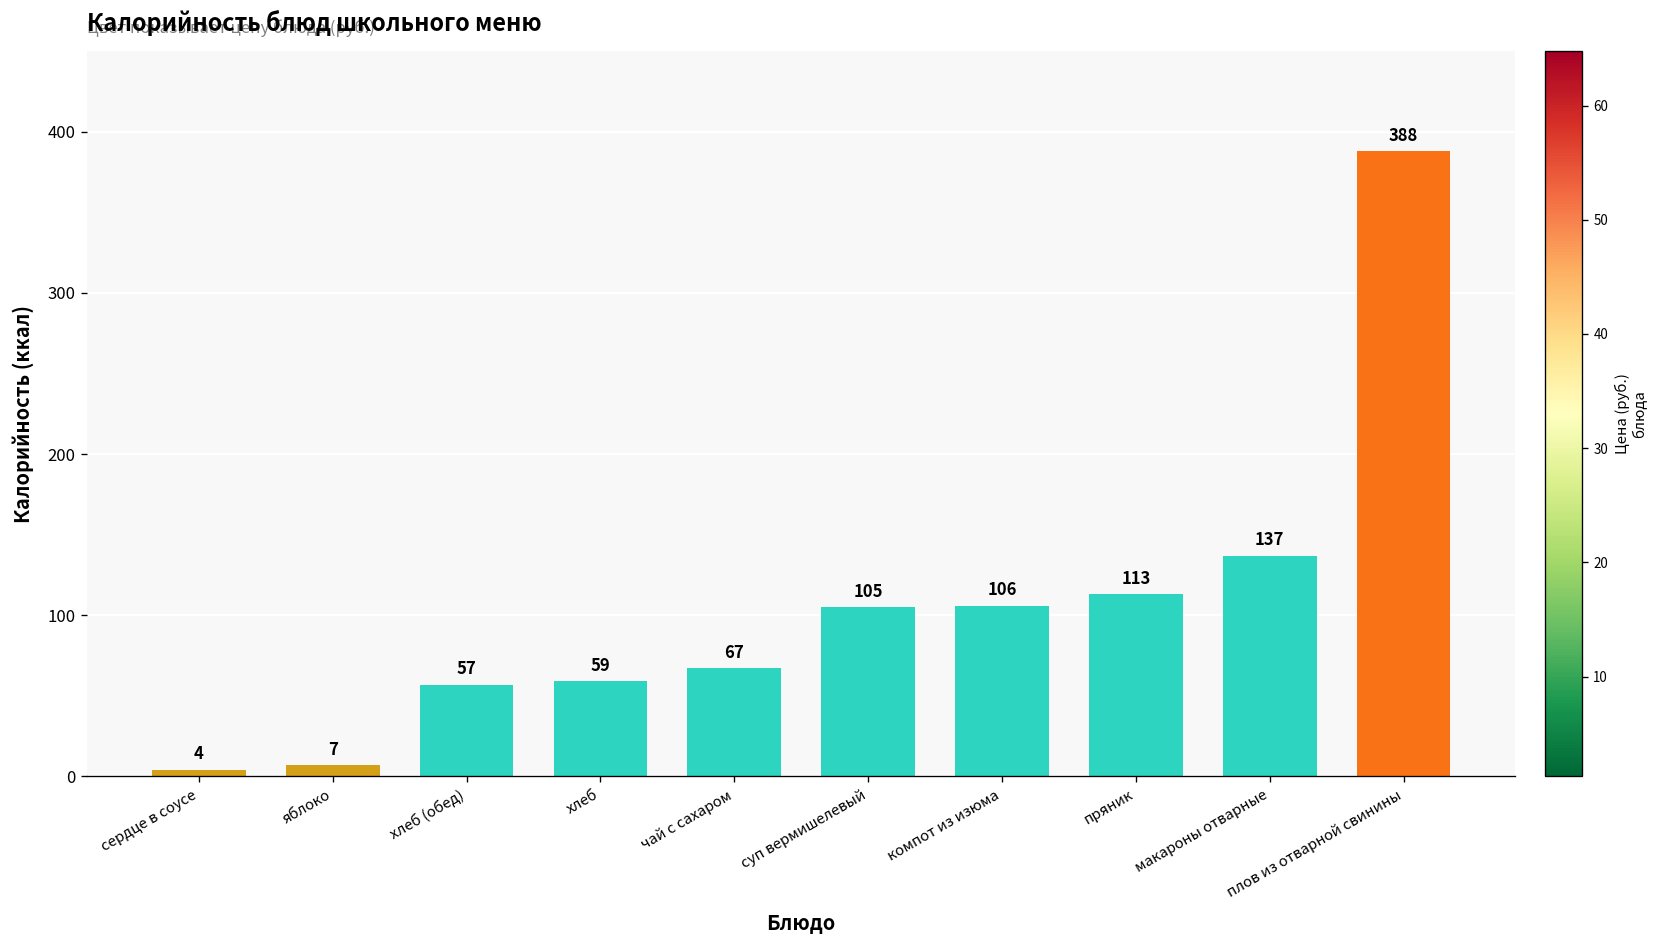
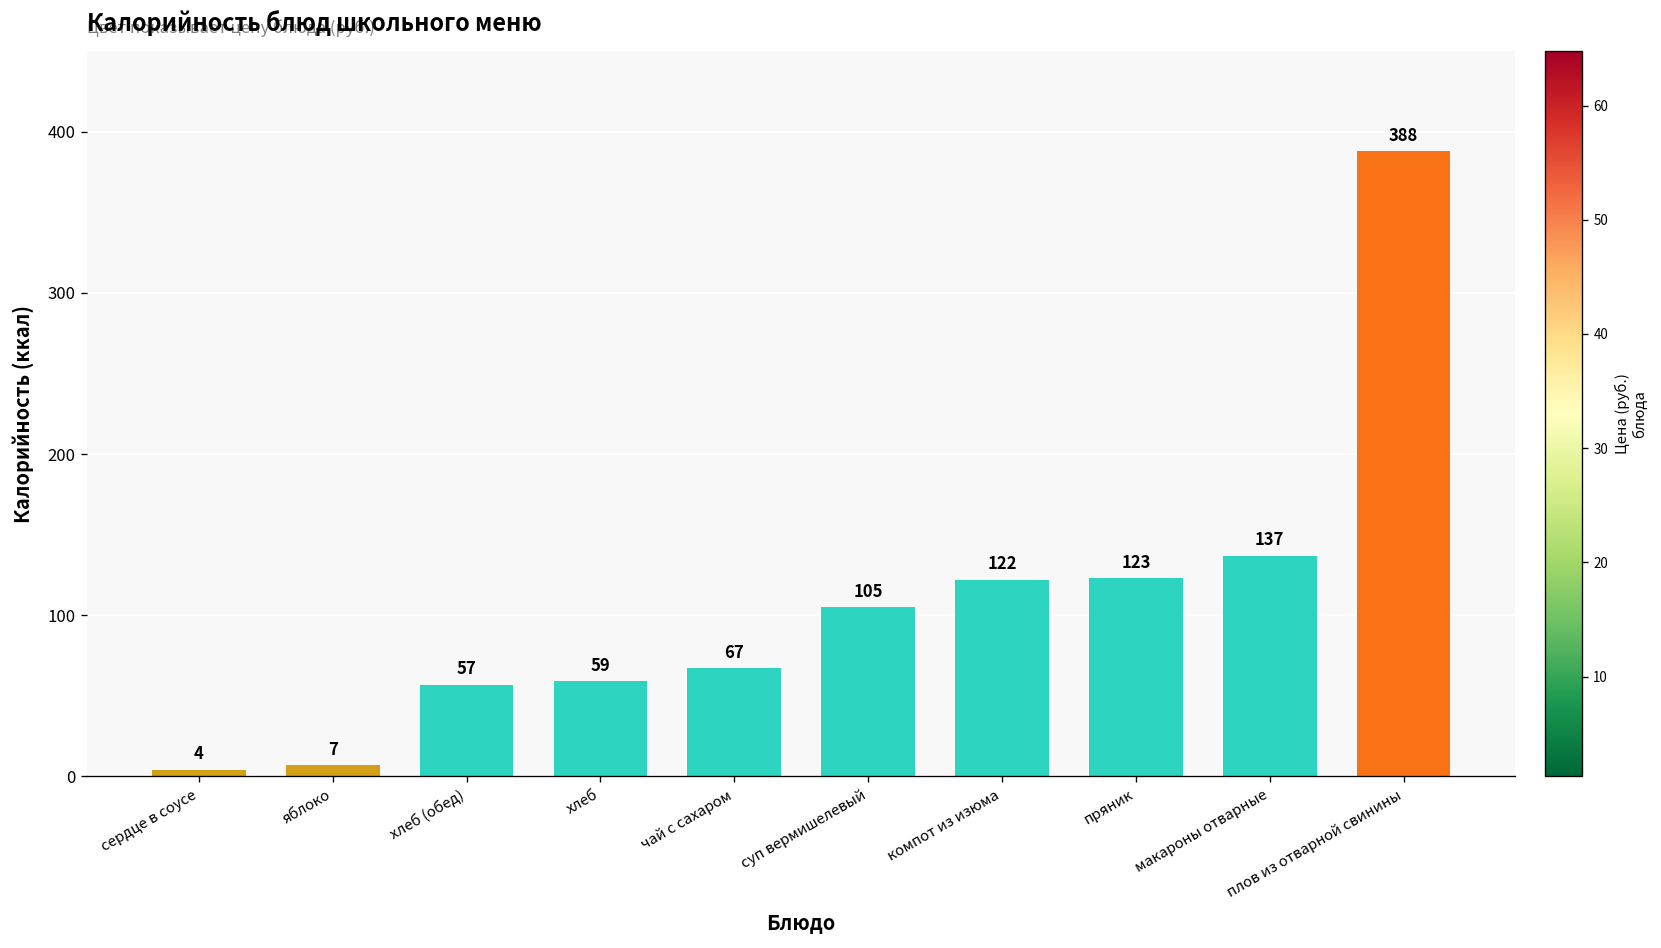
  {
    "сердце в соусе": 4,
    "яблоко": 7,
    "хлеб (обед)": 57,
    "хлеб": 59,
    "чай с сахаром": 67,
    "суп вермишелевый": 105,
-   "компот из изюма": 106,
-   "пряник": 113,
+   "компот из изюма": 122,
+   "пряник": 123,
    "макароны отварные": 137,
    "плов из отварной свинины": 388
  }
